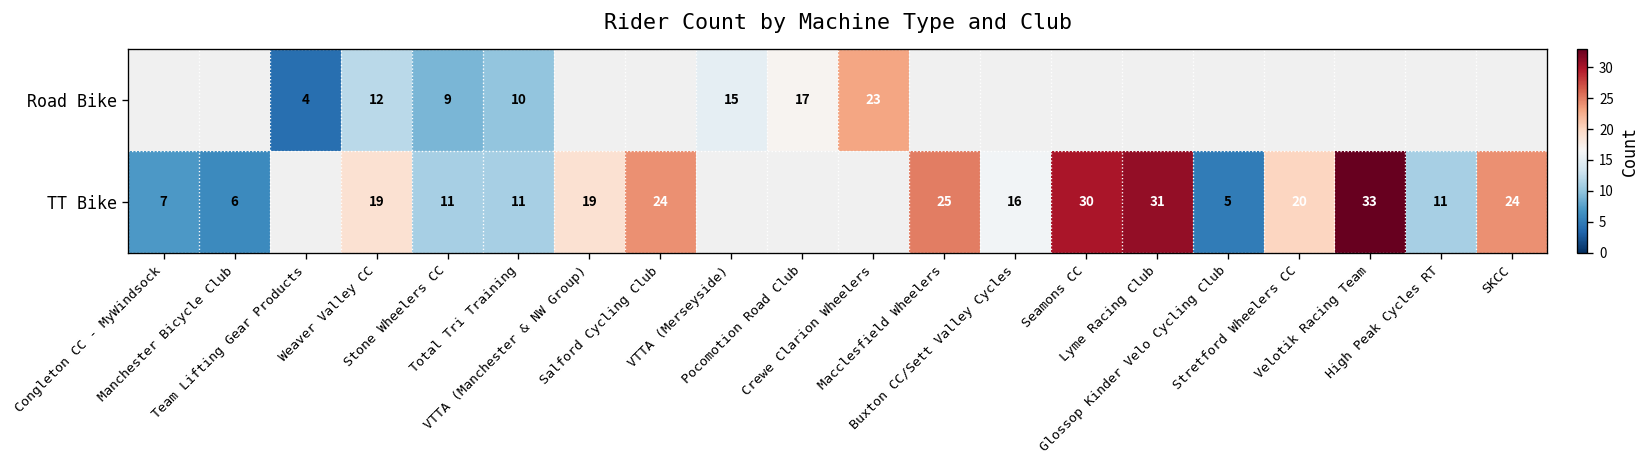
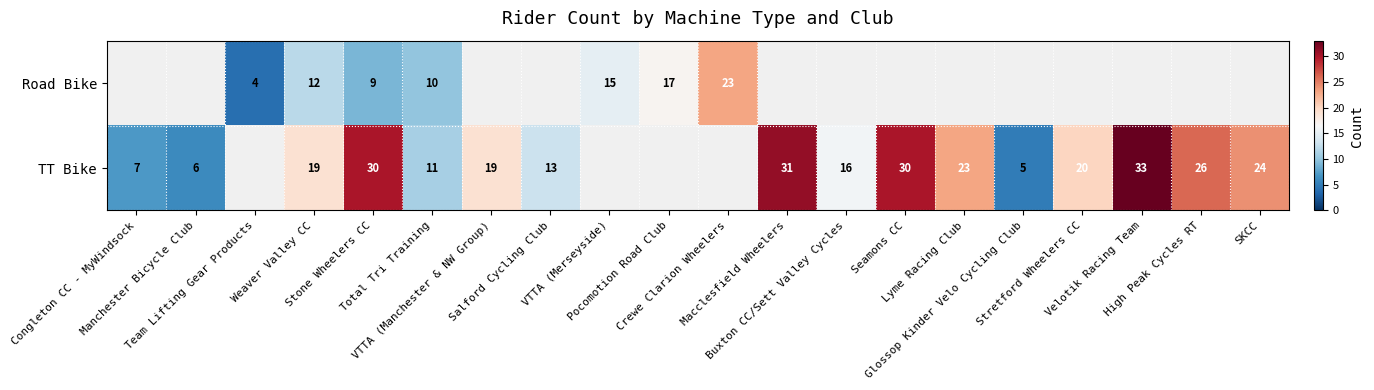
  {
    "Road Bike": {
      "Team Lifting Gear Products": 4,
      "Weaver Valley CC": 12,
      "Stone Wheelers CC": 9,
      "Total Tri Training": 10,
      "VTTA (Merseyside)": 15,
      "Pocomotion Road Club": 17,
      "Crewe Clarion Wheelers": 23
    },
    "TT Bike": {
      "Congleton CC - MyWindsock": 7,
      "Manchester Bicycle Club": 6,
      "Weaver Valley CC": 19,
-     "Stone Wheelers CC": 11,
+     "Stone Wheelers CC": 30,
      "Total Tri Training": 11,
      "VTTA (Manchester & NW Group)": 19,
-     "Salford Cycling Club": 24,
-     "Macclesfield Wheelers": 25,
+     "Salford Cycling Club": 13,
+     "Macclesfield Wheelers": 31,
      "Buxton CC/Sett Valley Cycles": 16,
      "Seamons CC": 30,
-     "Lyme Racing Club": 31,
+     "Lyme Racing Club": 23,
      "Glossop Kinder Velo Cycling Club": 5,
      "Stretford Wheelers CC": 20,
      "Velotik Racing Team": 33,
-     "High Peak Cycles RT": 11,
+     "High Peak Cycles RT": 26,
      "SKCC": 24
    }
  }
